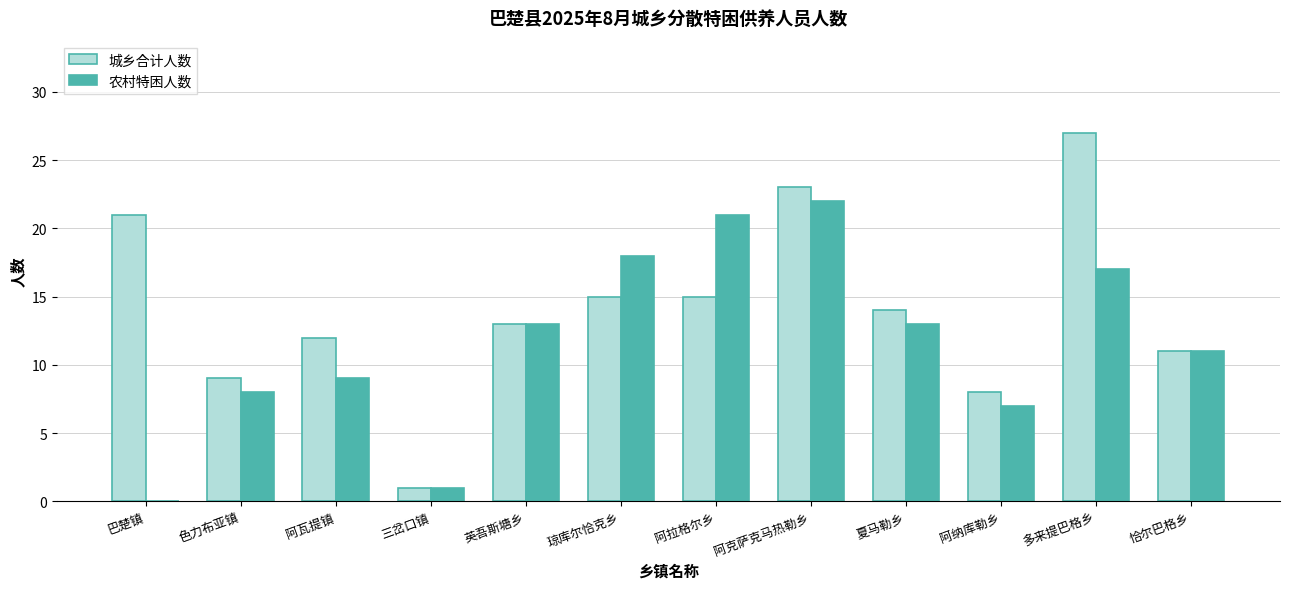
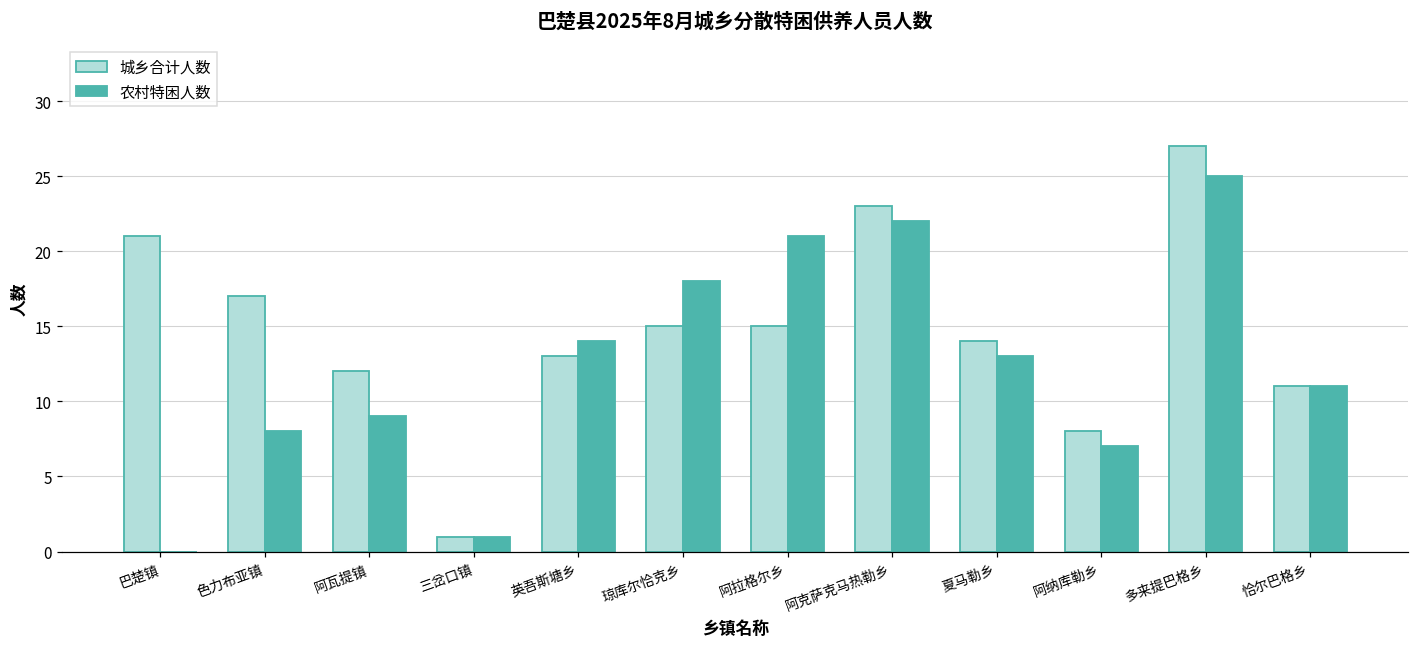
  {
    "城乡合计人数": {
      "巴楚镇": 21,
-     "色力布亚镇": 9,
+     "色力布亚镇": 17,
      "阿瓦提镇": 12,
      "三岔口镇": 1,
      "英吾斯塘乡": 13,
      "琼库尔恰克乡": 15,
      "阿拉格尔乡": 15,
      "阿克萨克马热勒乡": 23,
      "夏马勒乡": 14,
      "阿纳库勒乡": 8,
      "多来提巴格乡": 27,
      "恰尔巴格乡": 11
    },
    "农村特困人数": {
      "巴楚镇": 0,
      "色力布亚镇": 8,
      "阿瓦提镇": 9,
      "三岔口镇": 1,
-     "英吾斯塘乡": 13,
+     "英吾斯塘乡": 14,
      "琼库尔恰克乡": 18,
      "阿拉格尔乡": 21,
      "阿克萨克马热勒乡": 22,
      "夏马勒乡": 13,
      "阿纳库勒乡": 7,
-     "多来提巴格乡": 17,
+     "多来提巴格乡": 25,
      "恰尔巴格乡": 11
    }
  }
